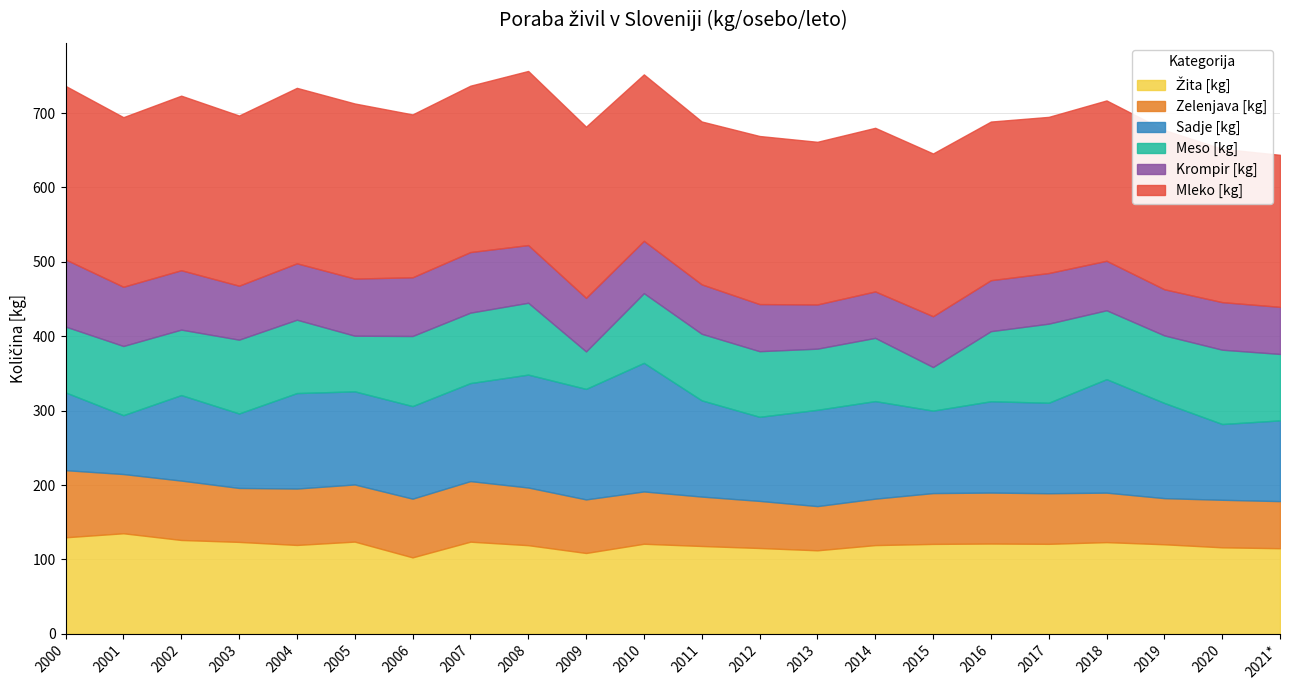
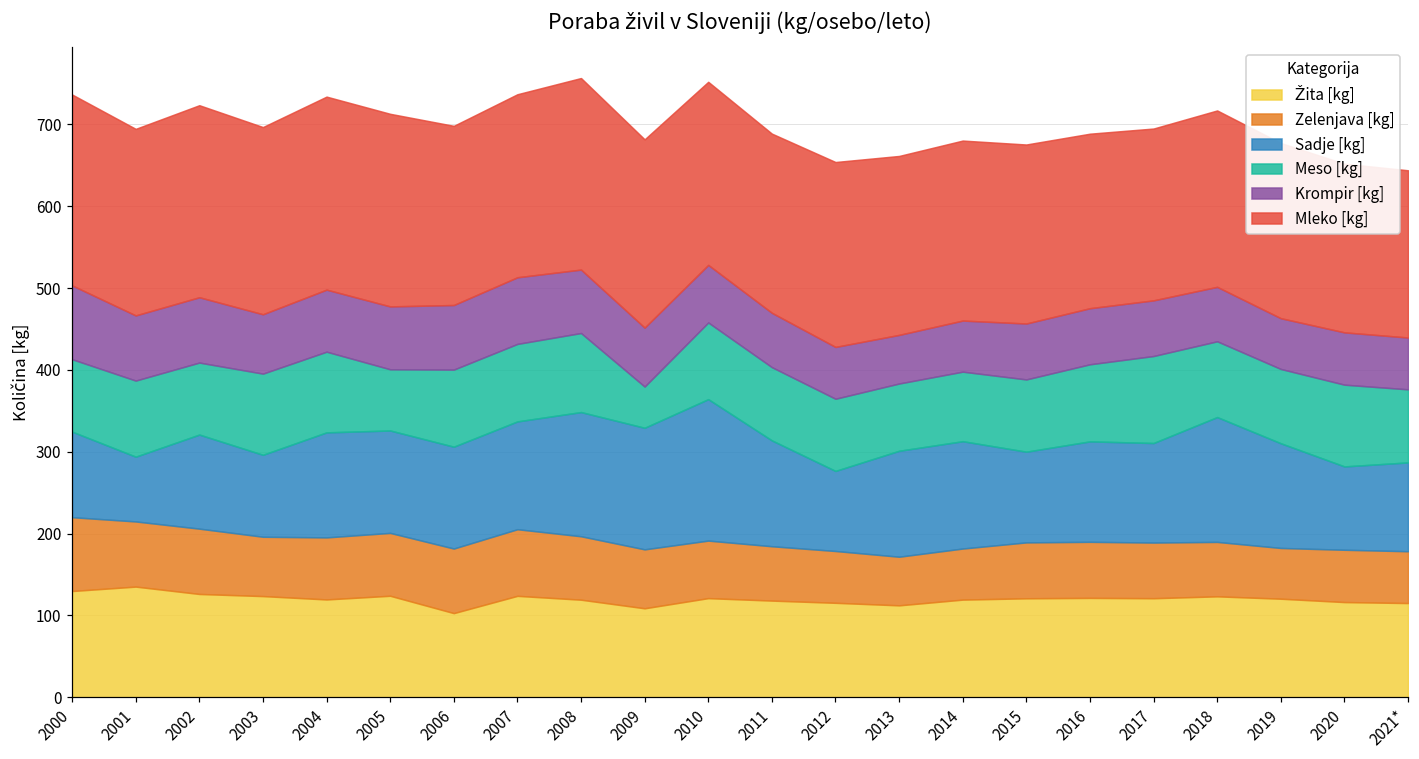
  {
    "Žita [kg]": {
      "2000": 130,
      "2001": 140,
      "2002": 130,
      "2003": 120,
      "2004": 120,
      "2005": 120,
      "2006": 100,
      "2007": 120,
      "2008": 120,
      "2009": 110,
      "2010": 120,
      "2011": 120,
      "2012": 120,
      "2013": 110,
      "2014": 120,
      "2015": 120,
      "2016": 120,
      "2017": 120,
      "2018": 120,
      "2019": 120,
      "2020": 120,
      "2021*": 120
    },
    "Sadje [kg]": {
      "2000": 100,
      "2001": 80,
      "2002": 110,
      "2003": 100,
      "2004": 130,
      "2005": 130,
      "2006": 120,
      "2007": 130,
      "2008": 150,
      "2009": 150,
      "2010": 170,
      "2011": 130,
-     "2012": 110,
+     "2012": 100,
      "2013": 130,
      "2014": 130,
      "2015": 110,
      "2016": 120,
      "2017": 120,
      "2018": 150,
      "2019": 130,
      "2020": 100,
      "2021*": 110
    },
    "Meso [kg]": {
      "2000": 90,
      "2001": 90,
      "2002": 90,
      "2003": 100,
      "2004": 100,
      "2005": 70,
      "2006": 90,
      "2007": 90,
      "2008": 100,
      "2009": 50,
      "2010": 90,
      "2011": 90,
      "2012": 90,
      "2013": 80,
      "2014": 90,
-     "2015": 60,
+     "2015": 90,
      "2016": 90,
      "2017": 110,
      "2018": 90,
      "2019": 90,
      "2020": 100,
      "2021*": 90
    },
    "Krompir [kg]": {
      "2000": 90,
      "2001": 80,
      "2002": 80,
      "2003": 70,
      "2004": 80,
      "2005": 80,
      "2006": 80,
      "2007": 80,
      "2008": 80,
      "2009": 70,
      "2010": 70,
      "2011": 70,
      "2012": 60,
      "2013": 60,
      "2014": 60,
      "2015": 70,
      "2016": 70,
      "2017": 70,
      "2018": 70,
      "2019": 60,
      "2020": 60,
      "2021*": 60
    }
  }
